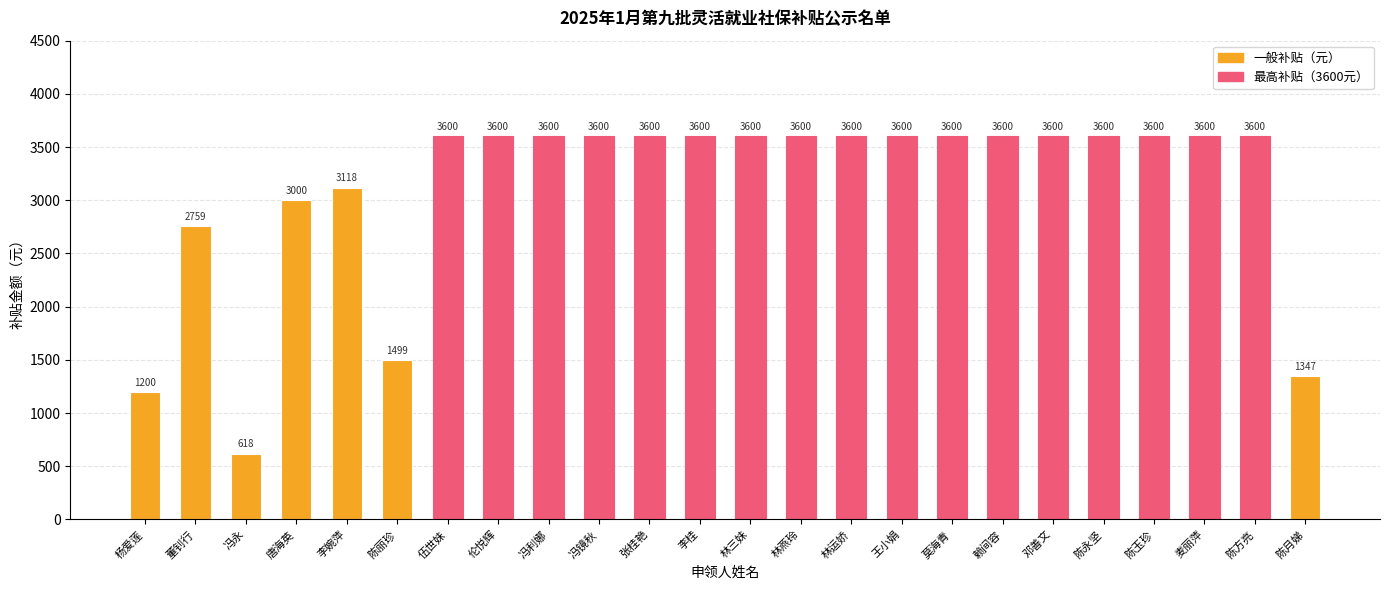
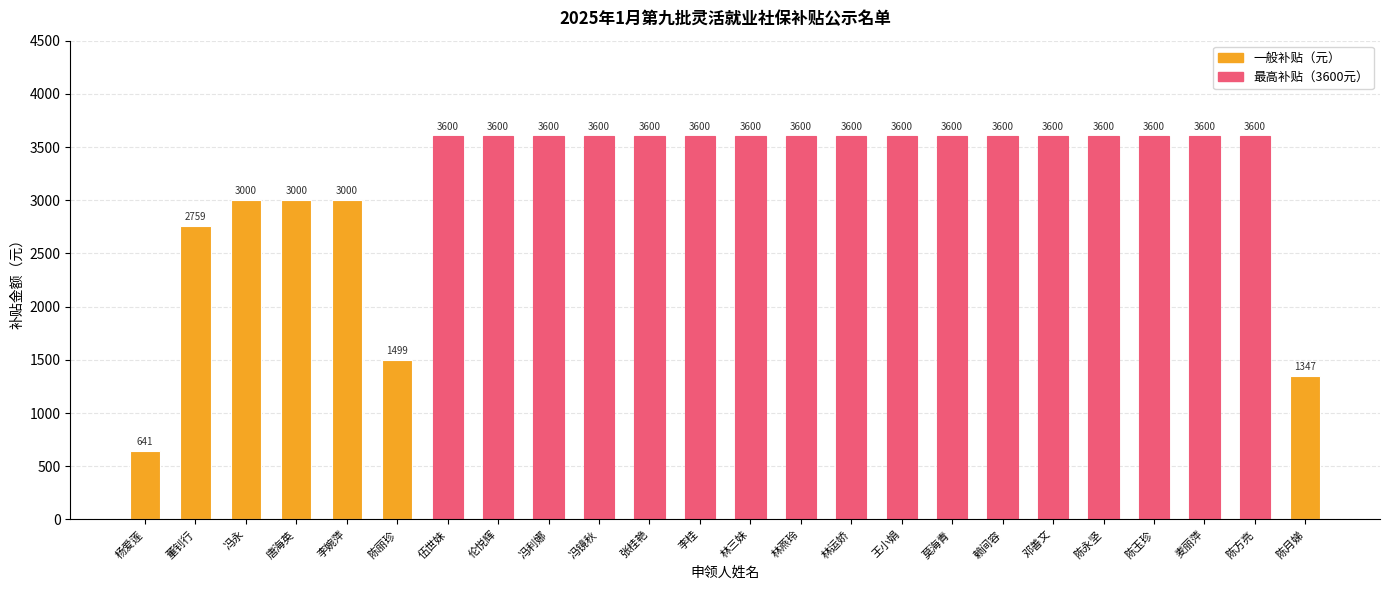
  {
-   "杨爱莲": 1200,
+   "杨爱莲": 641,
    "董钊行": 2759,
-   "冯永": 618,
+   "冯永": 3000,
    "唐海英": 3000,
-   "李婉萍": 3118,
+   "李婉萍": 3000,
    "陈丽珍": 1499,
    "伍世妹": 3600,
    "伦悦辉": 3600,
    "冯利娜": 3600,
    "冯镜秋": 3600,
    "张桂艳": 3600,
    "李桂": 3600,
    "林三妹": 3600,
    "林燕玲": 3600,
    "林运娇": 3600,
    "王小娟": 3600,
    "莫海青": 3600,
    "赖间容": 3600,
    "邓善文": 3600,
    "陈永坚": 3600,
    "陈玉珍": 3600,
    "麦丽萍": 3600,
    "陈方亮": 3600,
    "陈月娣": 1347
  }
